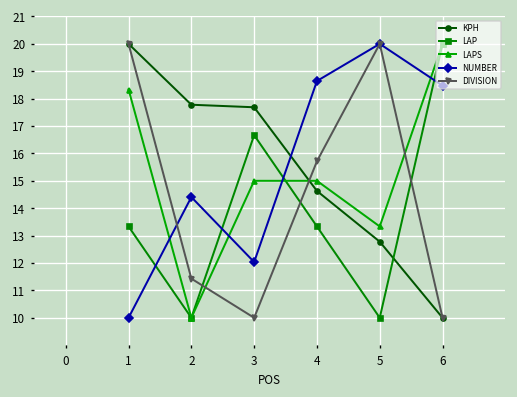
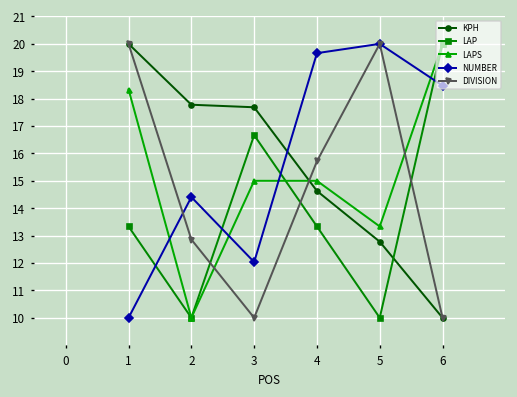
  {
    "NUMBER": {
      "1": 10.0,
      "2": 14.4,
      "3": 12.0,
-     "4": 18.6
+     "4": 19.7
    },
    "DIVISION": {
-     "2": 11.4,
+     "2": 12.9,
      "3": 10.0,
      "4": 15.7
    }
  }
